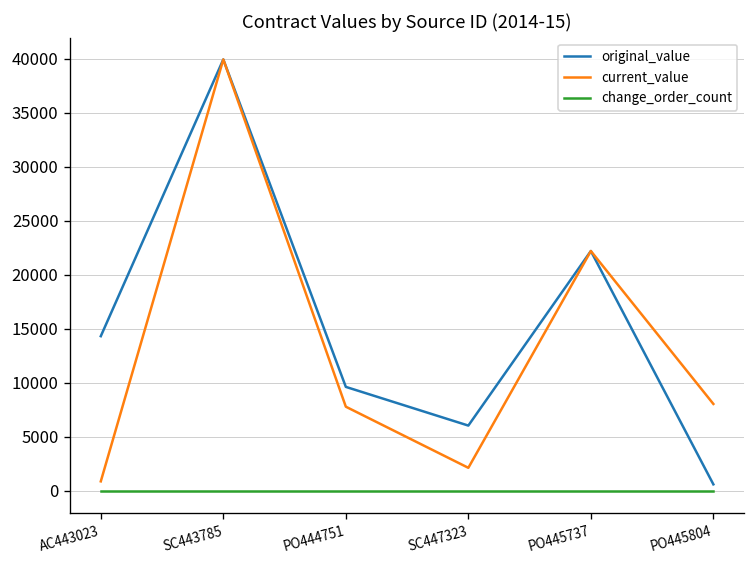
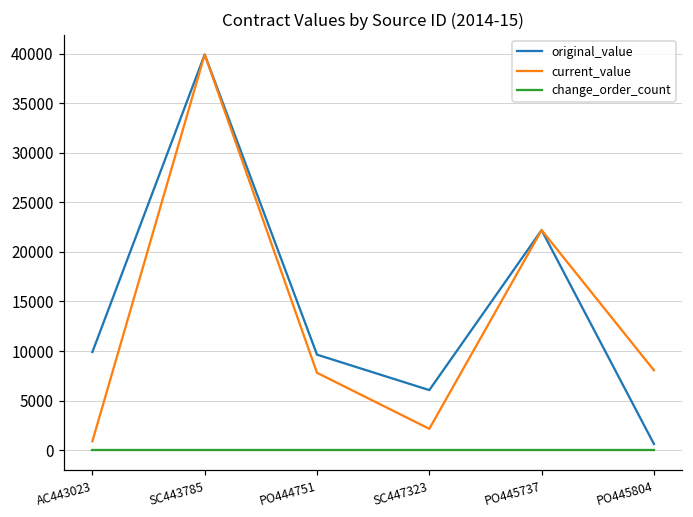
  {
    "original_value": {
-     "AC443023": 14000,
+     "AC443023": 10000,
      "PO444751": 10000,
      "SC447323": 6000,
      "PO445804": 1000
    },
    "current_value": {
      "AC443023": 1000,
      "PO444751": 8000,
      "SC447323": 2000,
      "PO445804": 8000
    },
    "change_order_count": {
      "AC443023": 0,
      "SC443785": 0,
      "PO444751": 0,
      "SC447323": 0,
      "PO445737": 0,
      "PO445804": 0
    }
  }
